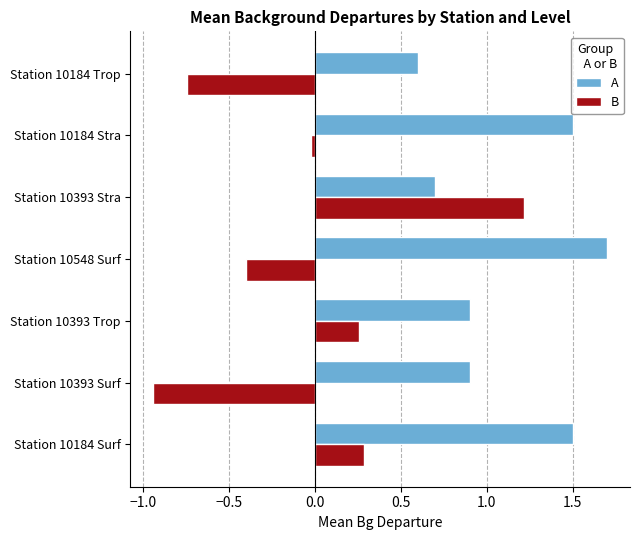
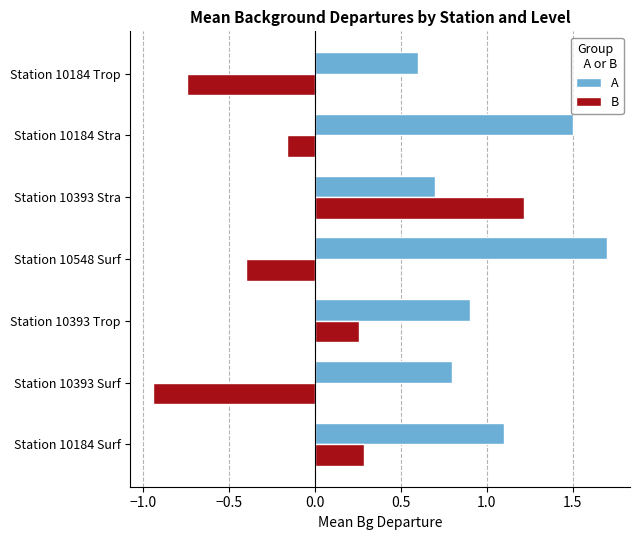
  {
    "A": {
      "Station 10184 Trop": 0.6,
      "Station 10184 Stra": 1.5,
      "Station 10393 Stra": 0.7,
      "Station 10548 Surf": 1.7,
      "Station 10393 Trop": 0.9,
-     "Station 10393 Surf": 0.9,
-     "Station 10184 Surf": 1.5
+     "Station 10393 Surf": 0.8,
+     "Station 10184 Surf": 1.1
    },
    "B": {
      "Station 10184 Trop": -0.74,
-     "Station 10184 Stra": -0.02,
+     "Station 10184 Stra": -0.16,
      "Station 10393 Stra": 1.22,
      "Station 10548 Surf": -0.40,
      "Station 10393 Trop": 0.26,
      "Station 10393 Surf": -0.94,
      "Station 10184 Surf": 0.28
    }
  }
